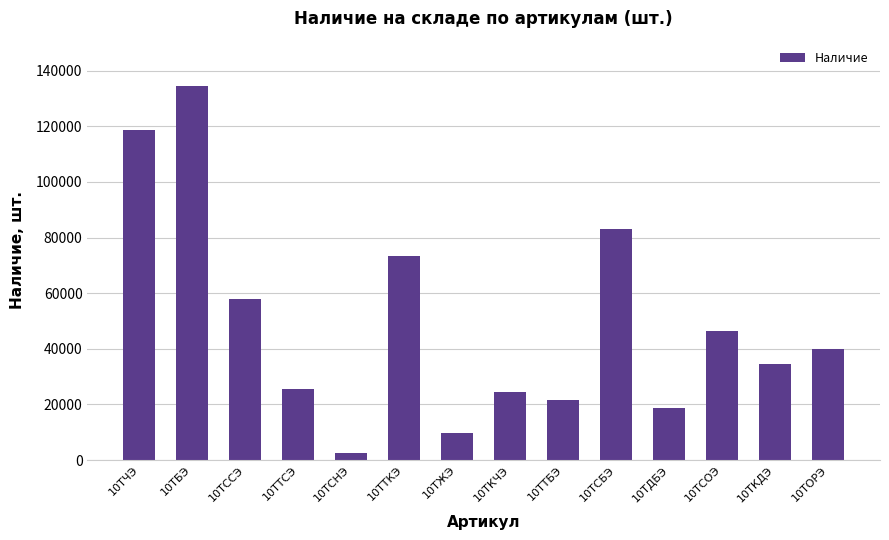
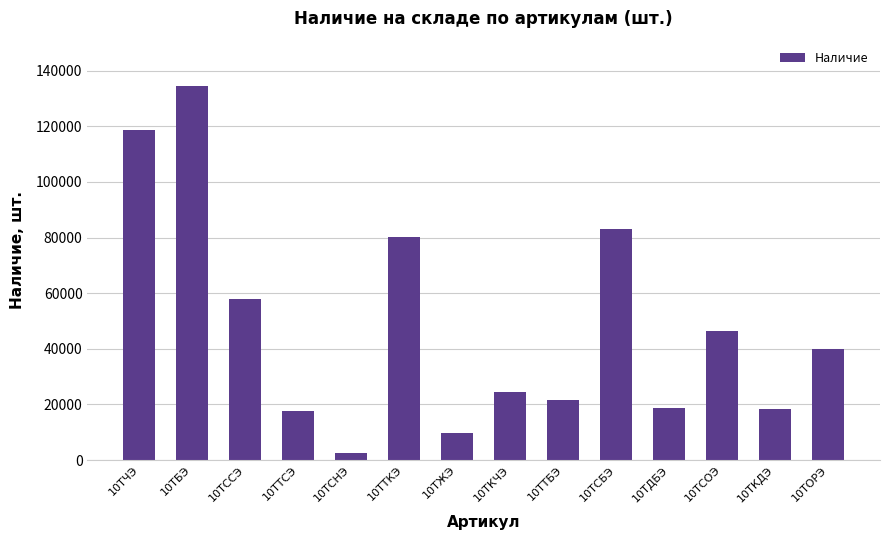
  {
    "10ТЧЭ": 119000,
    "10ТБЭ": 135000,
    "10ТССЭ": 58000,
-   "10ТТСЭ": 26000,
+   "10ТТСЭ": 18000,
    "10ТСНЭ": 3000,
-   "10ТТКЭ": 73000,
+   "10ТТКЭ": 80000,
    "10ТЖЭ": 10000,
    "10ТКЧЭ": 24000,
    "10ТТБЭ": 22000,
    "10ТСБЭ": 83000,
    "10ТДБЭ": 19000,
    "10ТСОЭ": 46000,
-   "10ТКДЭ": 34000,
+   "10ТКДЭ": 18000,
    "10ТОРЭ": 40000
  }
